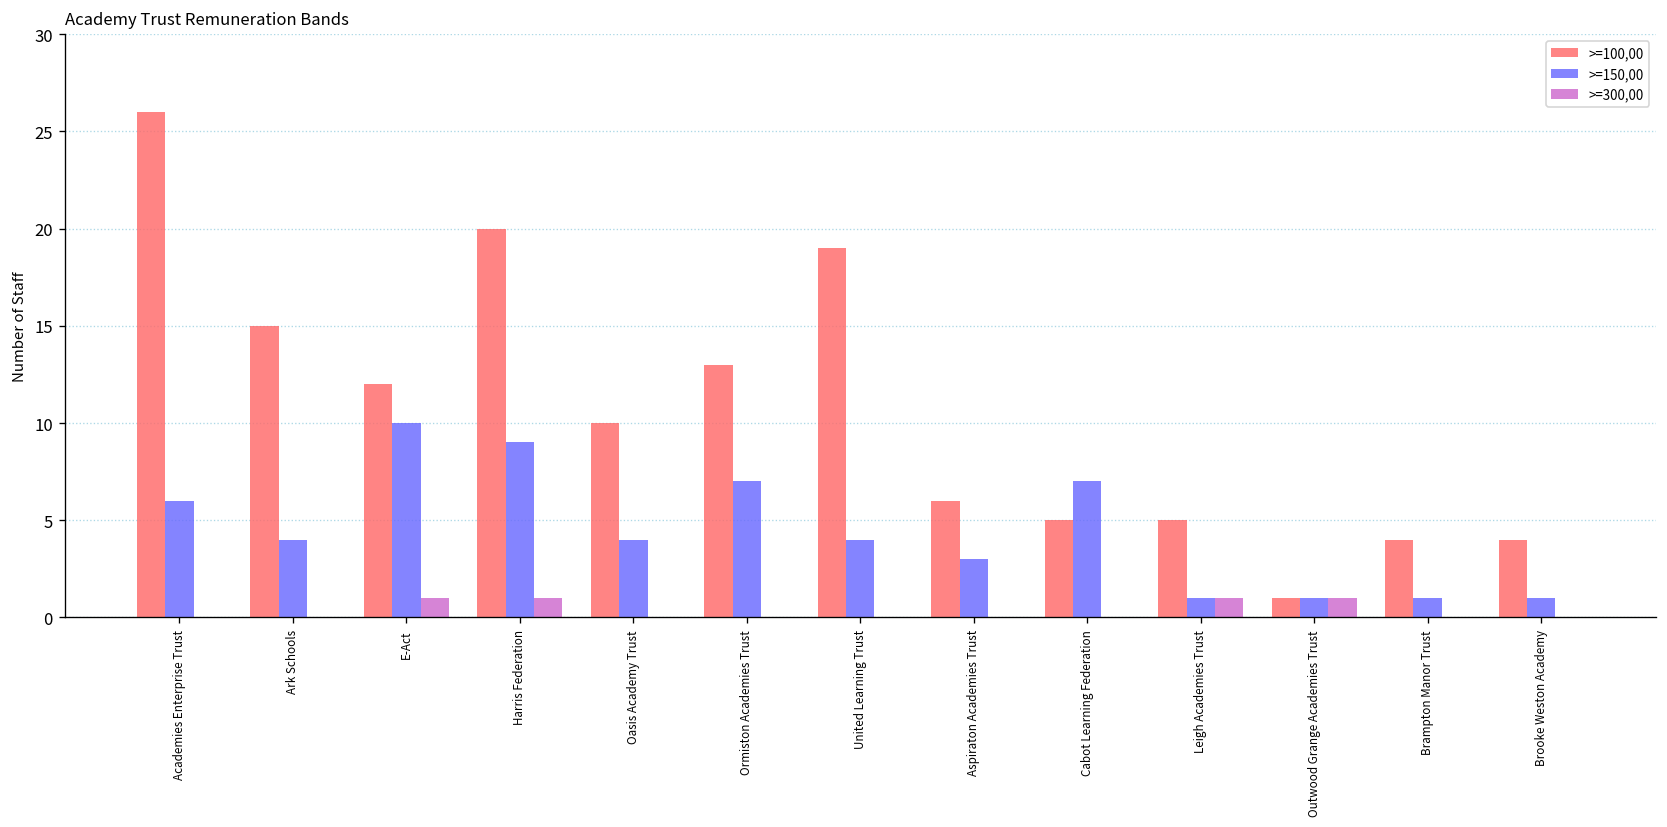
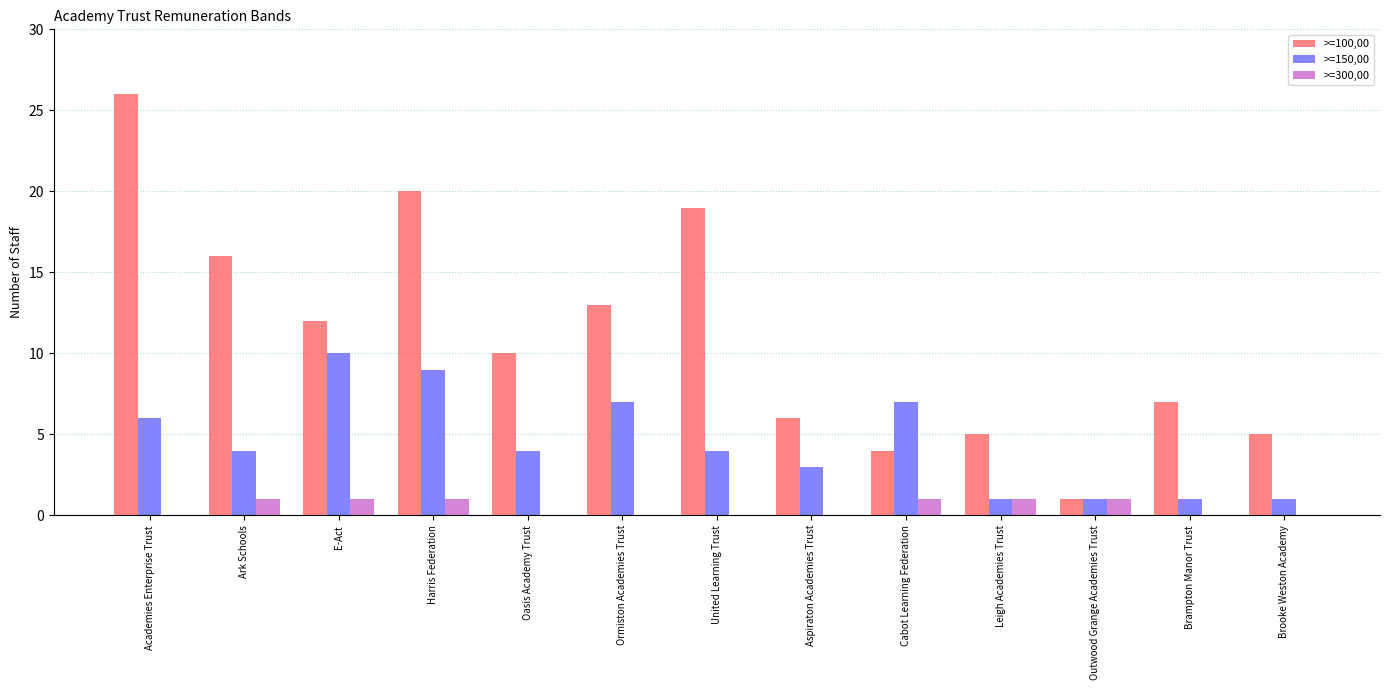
  {
    ">=100,00": {
      "Academies Enterprise Trust": 26,
-     "Ark Schools": 15,
+     "Ark Schools": 16,
      "E-Act": 12,
      "Harris Federation": 20,
      "Oasis Academy Trust": 10,
      "Ormiston Academies Trust": 13,
      "United Learning Trust": 19,
      "Aspiraton Academies Trust": 6,
-     "Cabot Learning Federation": 5,
+     "Cabot Learning Federation": 4,
      "Leigh Academies Trust": 5,
      "Outwood Grange Academies Trust": 1,
-     "Brampton Manor Trust": 4,
-     "Brooke Weston Academy": 4
+     "Brampton Manor Trust": 7,
+     "Brooke Weston Academy": 5
    },
    ">=150,00": {
      "Academies Enterprise Trust": 6,
      "Ark Schools": 4,
      "E-Act": 10,
      "Harris Federation": 9,
      "Oasis Academy Trust": 4,
      "Ormiston Academies Trust": 7,
      "United Learning Trust": 4,
      "Aspiraton Academies Trust": 3,
      "Cabot Learning Federation": 7,
      "Leigh Academies Trust": 1,
      "Outwood Grange Academies Trust": 1,
      "Brampton Manor Trust": 1,
      "Brooke Weston Academy": 1
    },
    ">=300,00": {
      "Academies Enterprise Trust": 0,
-     "Ark Schools": 0,
+     "Ark Schools": 1,
      "E-Act": 1,
      "Harris Federation": 1,
      "Oasis Academy Trust": 0,
      "Ormiston Academies Trust": 0,
      "United Learning Trust": 0,
      "Aspiraton Academies Trust": 0,
-     "Cabot Learning Federation": 0,
+     "Cabot Learning Federation": 1,
      "Leigh Academies Trust": 1,
      "Outwood Grange Academies Trust": 1,
      "Brampton Manor Trust": 0,
      "Brooke Weston Academy": 0
    }
  }
